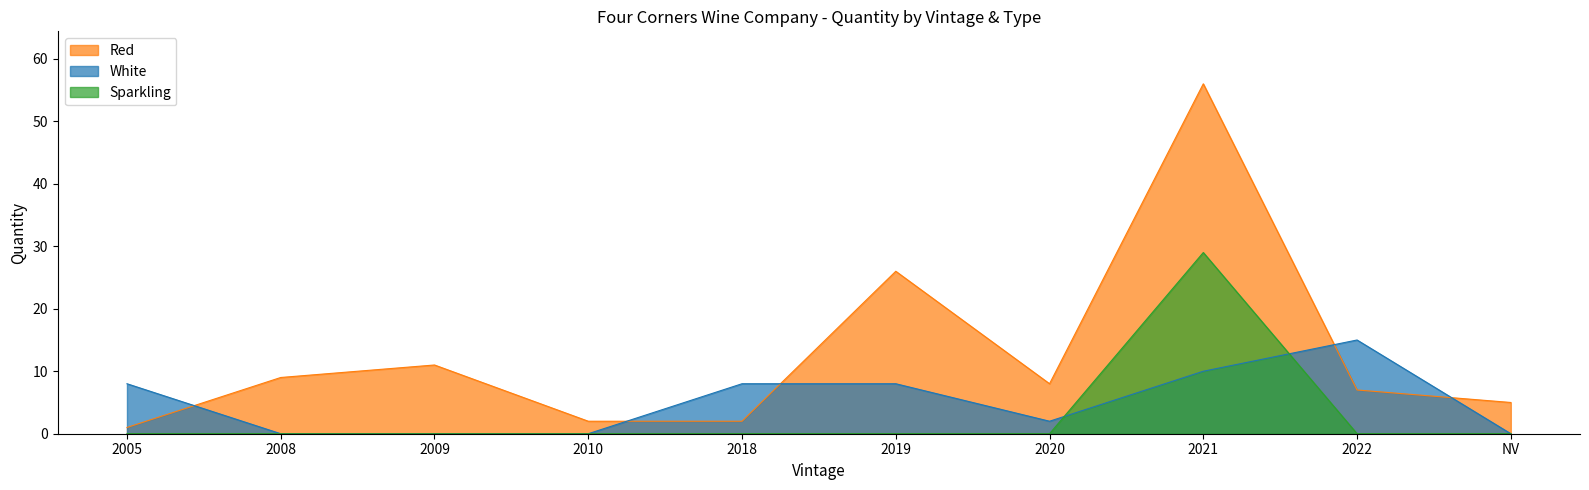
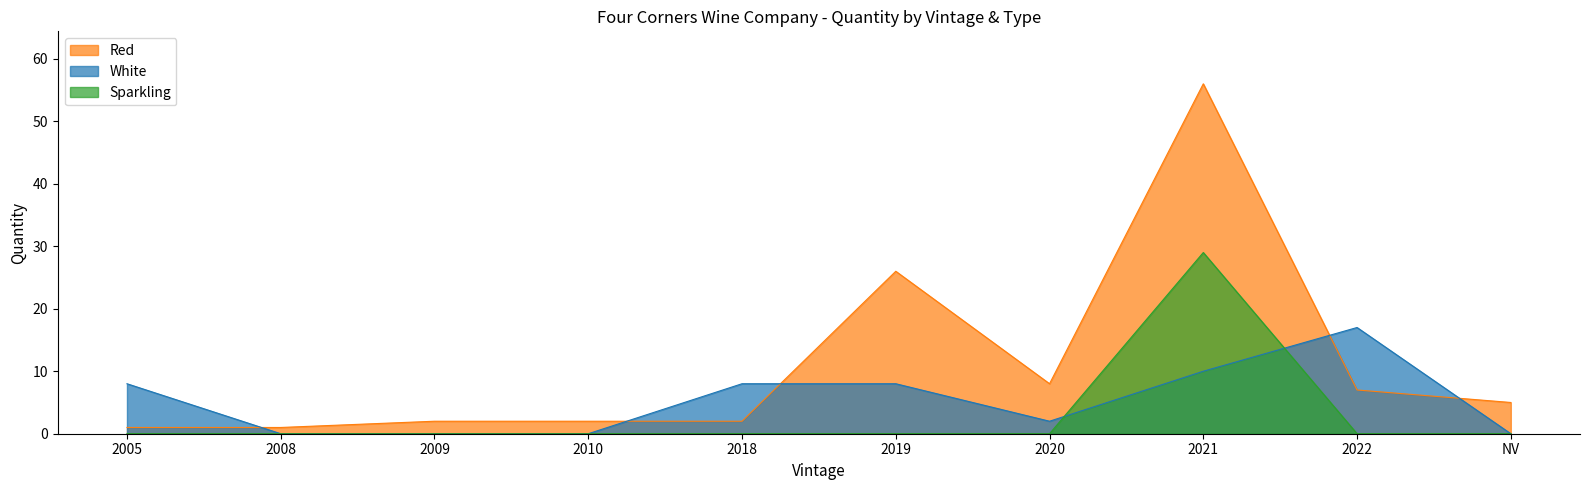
  {
    "Red": {
      "2005": 1,
-     "2008": 9,
-     "2009": 11,
+     "2008": 1,
+     "2009": 2,
      "2010": 2,
      "2018": 2,
      "2019": 26,
      "2020": 8,
      "2021": 56,
      "2022": 7,
      "NV": 5
    },
    "White": {
      "2005": 8,
      "2018": 8,
      "2019": 8,
      "2020": 2,
      "2021": 10,
-     "2022": 15
+     "2022": 17
    },
    "Sparkling": {
      "2005": 0,
      "2018": 0,
      "2019": 0,
      "2020": 0,
      "2021": 29,
      "2022": 0
    }
  }
